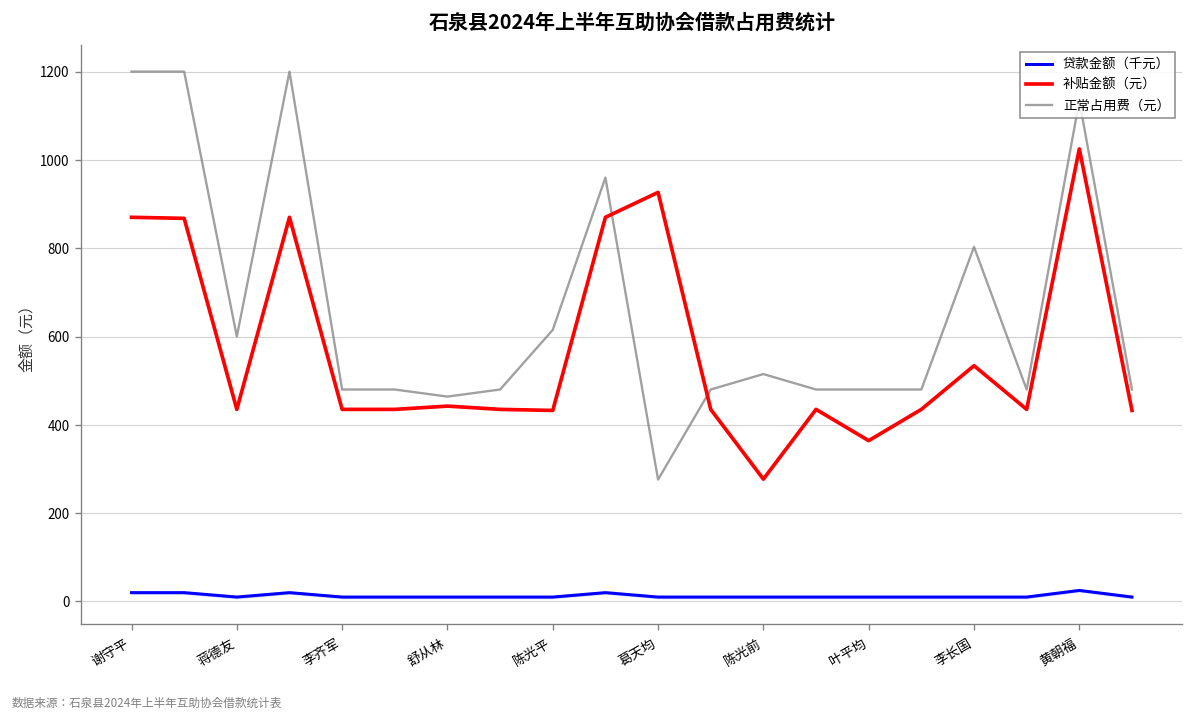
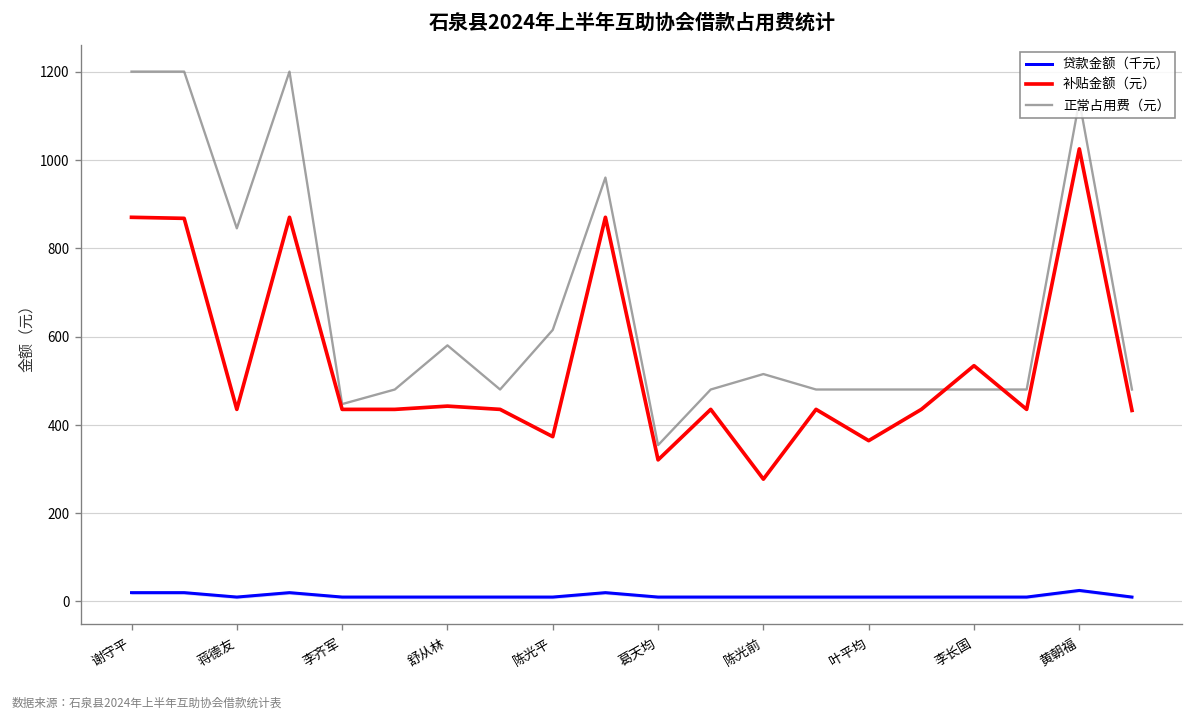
  {
    "补贴金额（元）": {
      "谢守平": 870,
      "蒋德友": 440,
      "李齐军": 440,
      "舒从林": 440,
-     "陈光平": 430,
-     "葛天均": 930,
+     "陈光平": 370,
+     "葛天均": 320,
      "陈光前": 280,
      "叶平均": 360,
      "李长国": 530,
      "黄朝福": 1020
    },
    "正常占用费（元）": {
      "谢守平": 1200,
-     "蒋德友": 600,
-     "李齐军": 480,
-     "舒从林": 460,
+     "蒋德友": 850,
+     "李齐军": 450,
+     "舒从林": 580,
      "陈光平": 620,
-     "葛天均": 280,
+     "葛天均": 350,
      "陈光前": 520,
      "叶平均": 480,
-     "李长国": 800
+     "李长国": 480
    }
  }
